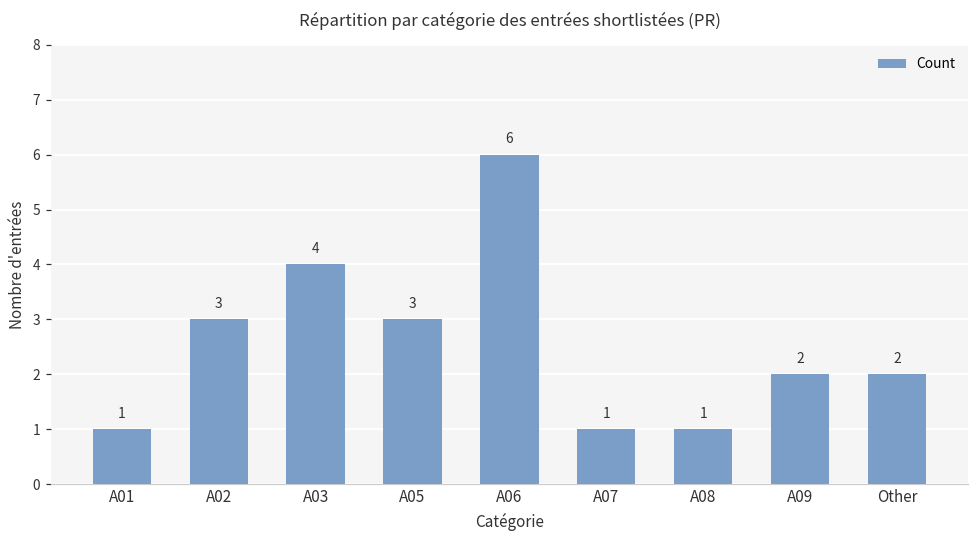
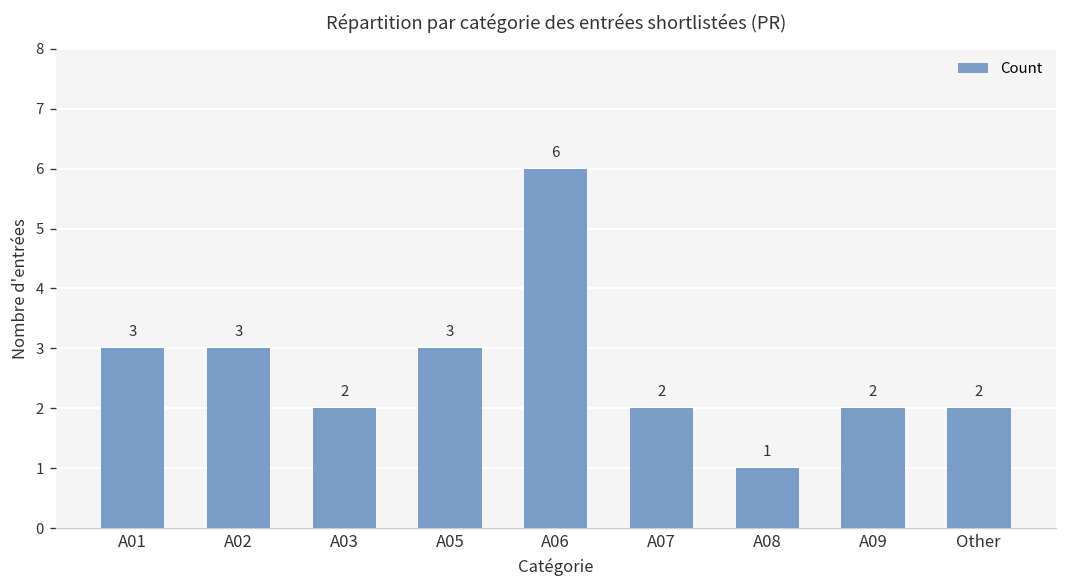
  {
-   "A01": 1,
+   "A01": 3,
    "A02": 3,
-   "A03": 4,
+   "A03": 2,
    "A05": 3,
    "A06": 6,
-   "A07": 1,
+   "A07": 2,
    "A08": 1,
    "A09": 2,
    "Other": 2
  }
